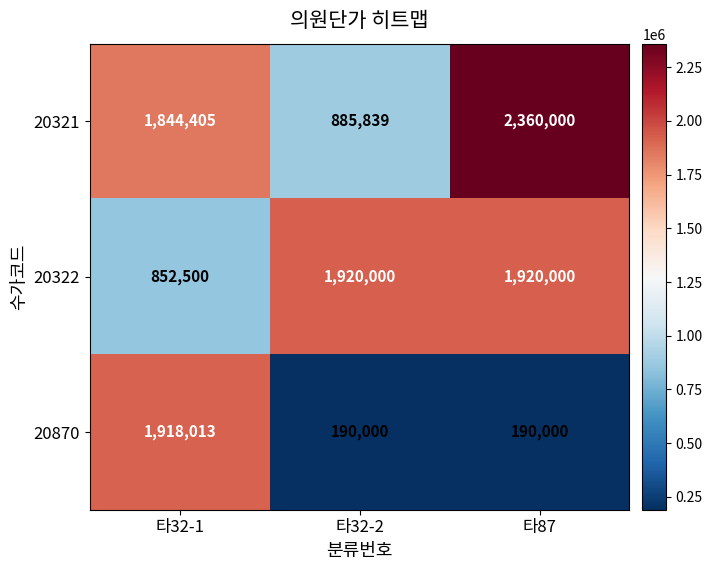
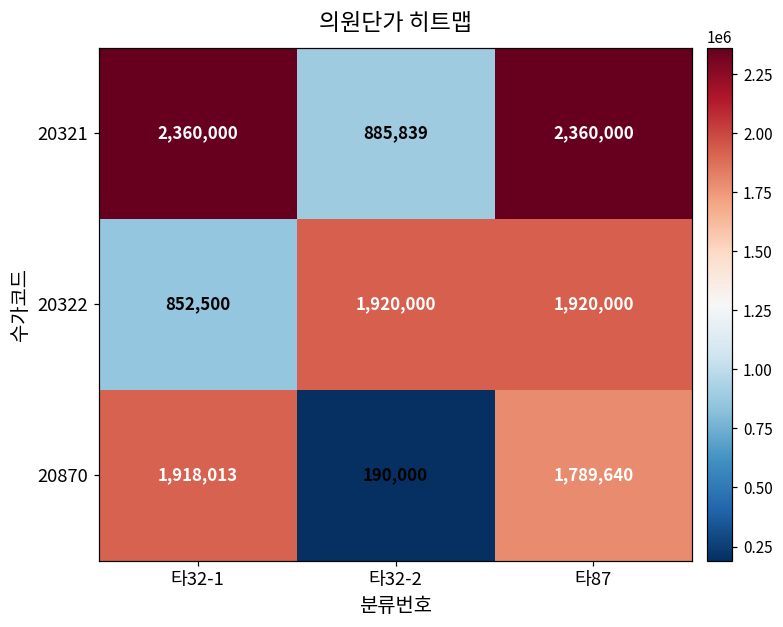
  {
    "20321": {
-     "타32-1": "1,844,405",
+     "타32-1": "2,360,000",
      "타32-2": "885,839",
      "타87": "2,360,000"
    },
    "20322": {
      "타32-1": "852,500",
      "타32-2": "1,920,000",
      "타87": "1,920,000"
    },
    "20870": {
      "타32-1": "1,918,013",
      "타32-2": "190,000",
-     "타87": "190,000"
+     "타87": "1,789,640"
    }
  }
